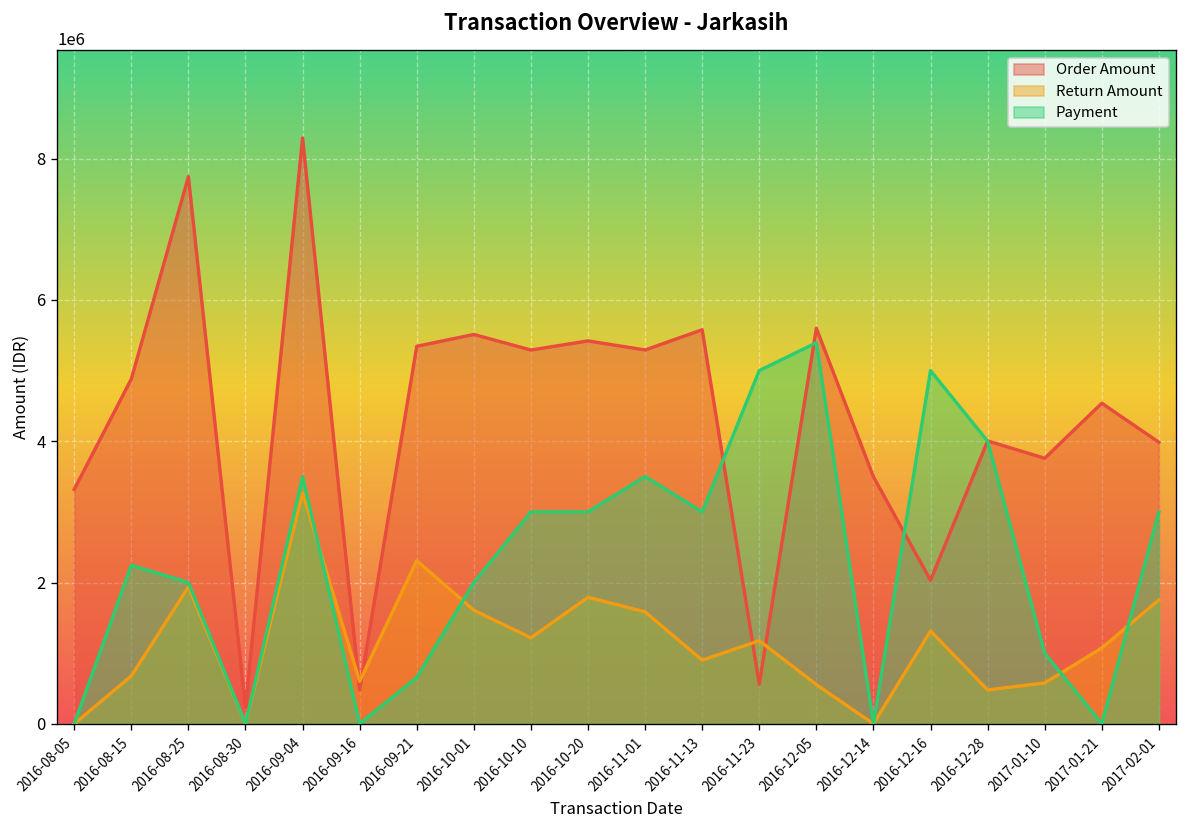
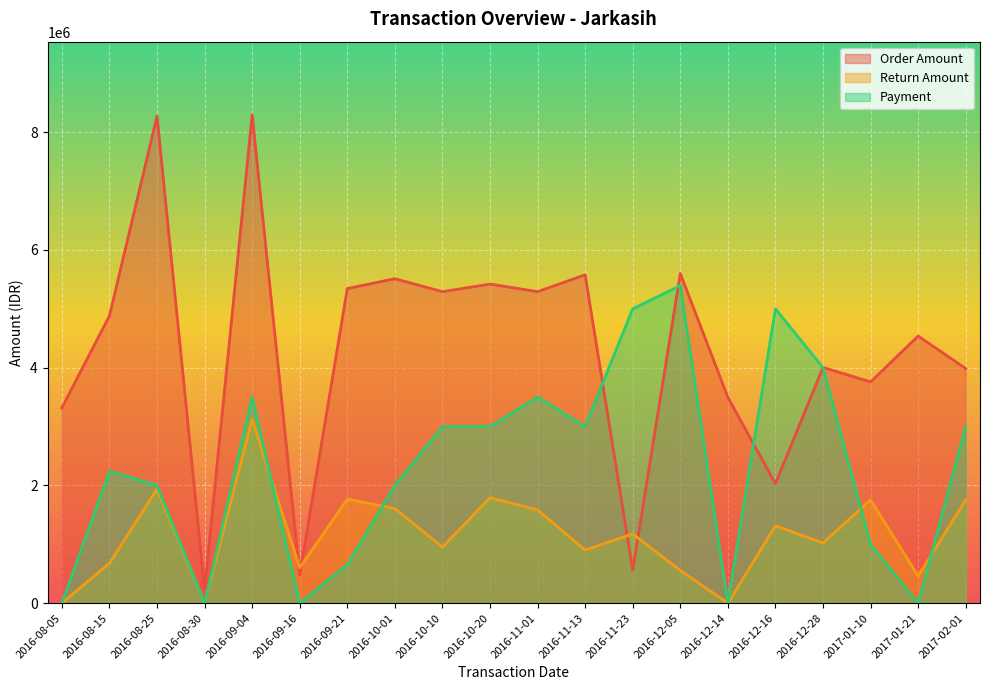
  {
    "Order Amount": {
      "2016-08-05": 3300000,
      "2016-08-15": 4900000,
-     "2016-08-25": 7700000,
+     "2016-08-25": 8300000,
      "2016-08-30": 200000,
      "2016-09-04": 8300000,
      "2016-09-16": 500000,
      "2016-09-21": 5300000,
      "2016-10-01": 5500000,
      "2016-10-10": 5300000,
      "2016-10-20": 5400000,
      "2016-11-01": 5300000,
      "2016-11-13": 5600000,
      "2016-11-23": 600000,
      "2016-12-05": 5600000,
      "2016-12-14": 3500000,
      "2016-12-16": 2000000,
      "2017-01-10": 3800000,
      "2017-01-21": 4500000,
      "2017-02-01": 4000000
    },
    "Return Amount": {
      "2016-08-15": 700000,
      "2016-08-25": 1900000,
-     "2016-09-04": 3300000,
+     "2016-09-04": 3100000,
      "2016-09-16": 600000,
-     "2016-09-21": 2300000,
+     "2016-09-21": 1800000,
      "2016-10-01": 1600000,
-     "2016-10-10": 1200000,
+     "2016-10-10": 1000000,
      "2016-10-20": 1800000,
      "2016-11-01": 1600000,
      "2016-11-13": 900000,
      "2016-11-23": 1200000,
      "2016-12-05": 600000,
      "2016-12-16": 1300000,
-     "2016-12-28": 500000,
-     "2017-01-10": 600000,
-     "2017-01-21": 1100000,
+     "2016-12-28": 1000000,
+     "2017-01-10": 1800000,
+     "2017-01-21": 500000,
      "2017-02-01": 1800000
    },
    "Payment": {
      "2016-08-15": 2200000,
      "2016-08-25": 2000000,
      "2016-09-04": 3500000,
      "2016-09-16": 0,
      "2016-09-21": 700000,
      "2016-10-01": 2000000,
      "2016-10-10": 3000000,
      "2016-10-20": 3000000,
      "2016-11-01": 3500000,
      "2016-11-13": 3000000,
      "2016-11-23": 5000000,
      "2016-12-05": 5400000,
      "2016-12-16": 5000000,
      "2017-01-10": 1000000,
      "2017-01-21": 0,
      "2017-02-01": 3000000
    }
  }
